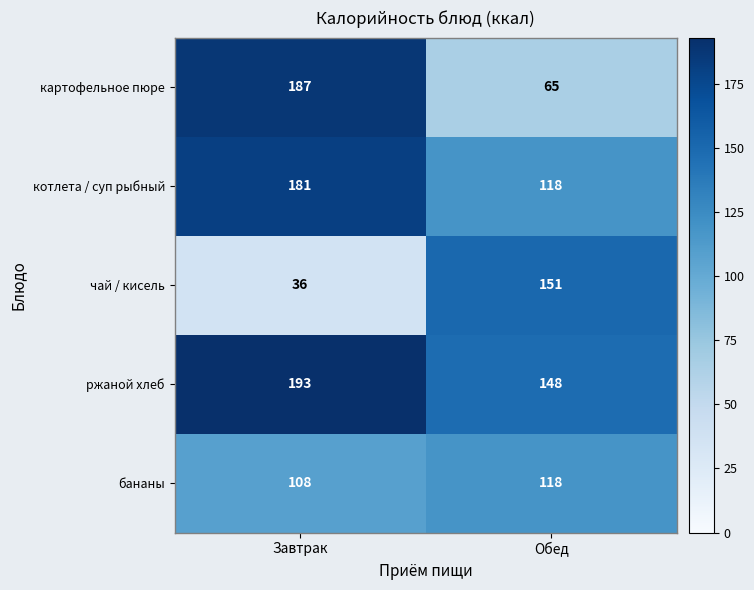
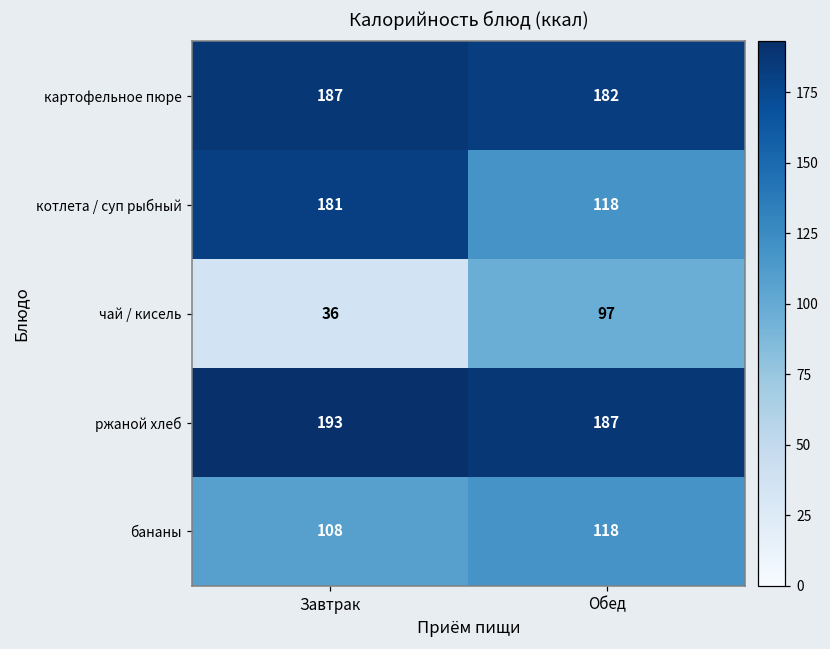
  {
    "картофельное пюре": {
      "Завтрак": 187,
-     "Обед": 65
+     "Обед": 182
    },
    "котлета / суп рыбный": {
      "Завтрак": 181,
      "Обед": 118
    },
    "чай / кисель": {
      "Завтрак": 36,
-     "Обед": 151
+     "Обед": 97
    },
    "ржаной хлеб": {
      "Завтрак": 193,
-     "Обед": 148
+     "Обед": 187
    },
    "бананы": {
      "Завтрак": 108,
      "Обед": 118
    }
  }
